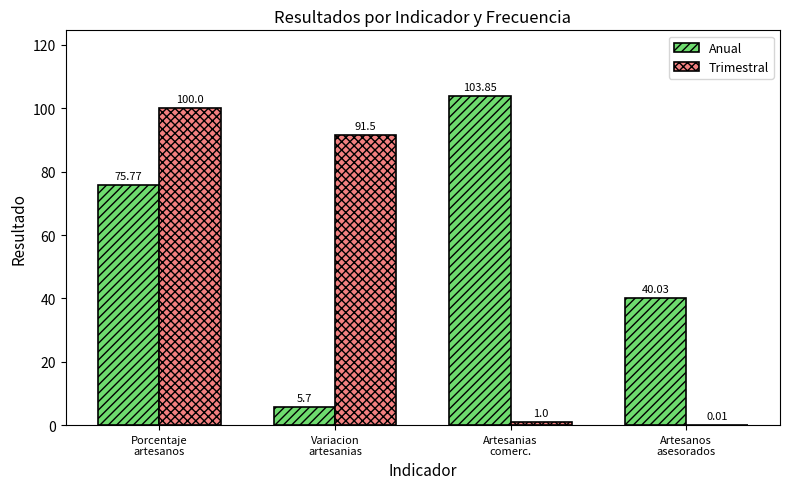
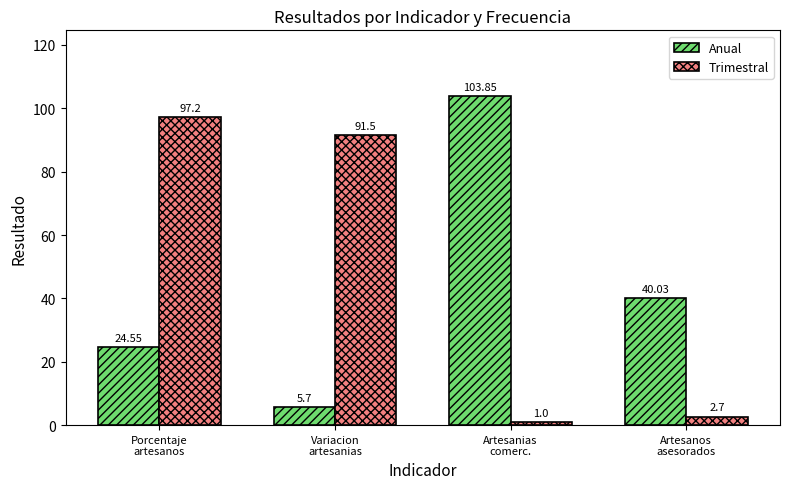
  {
    "Anual": {
-     "Porcentaje artesanos": 75.77,
+     "Porcentaje artesanos": 24.55,
      "Variacion artesanias": 5.7,
      "Artesanias comerc.": 103.85,
      "Artesanos asesorados": 40.03
    },
    "Trimestral": {
-     "Porcentaje artesanos": 100.0,
+     "Porcentaje artesanos": 97.2,
      "Variacion artesanias": 91.5,
      "Artesanias comerc.": 1.0,
-     "Artesanos asesorados": 0.01
+     "Artesanos asesorados": 2.7
    }
  }
